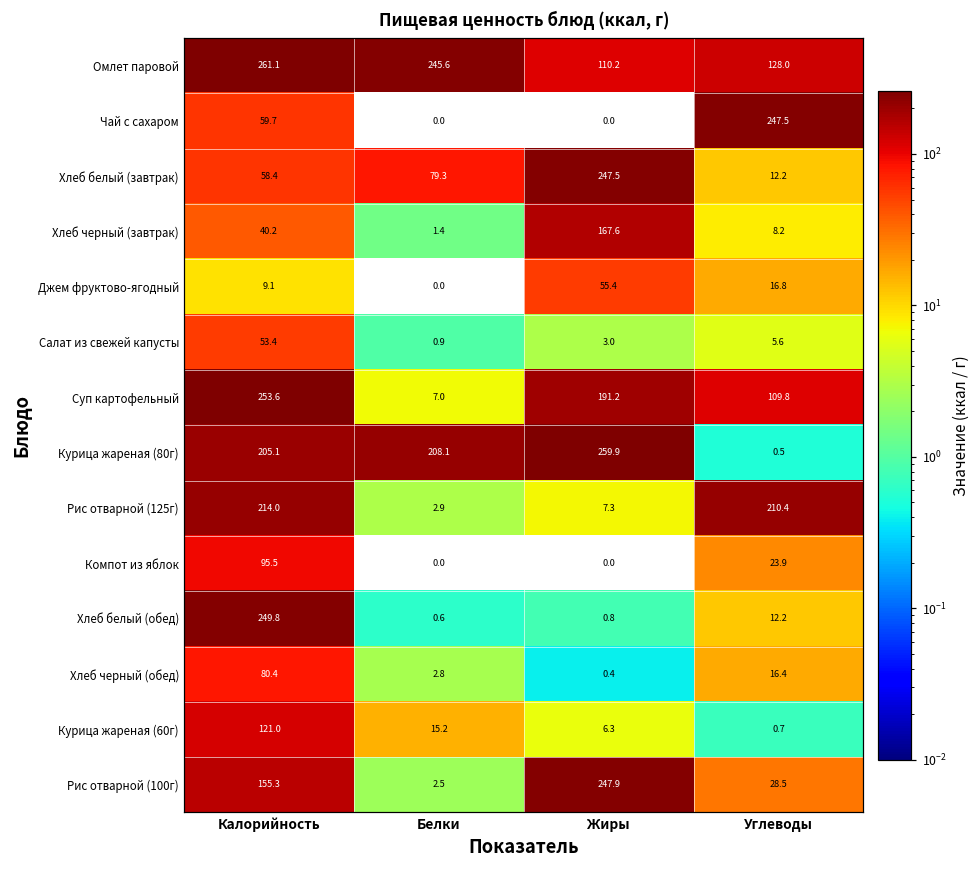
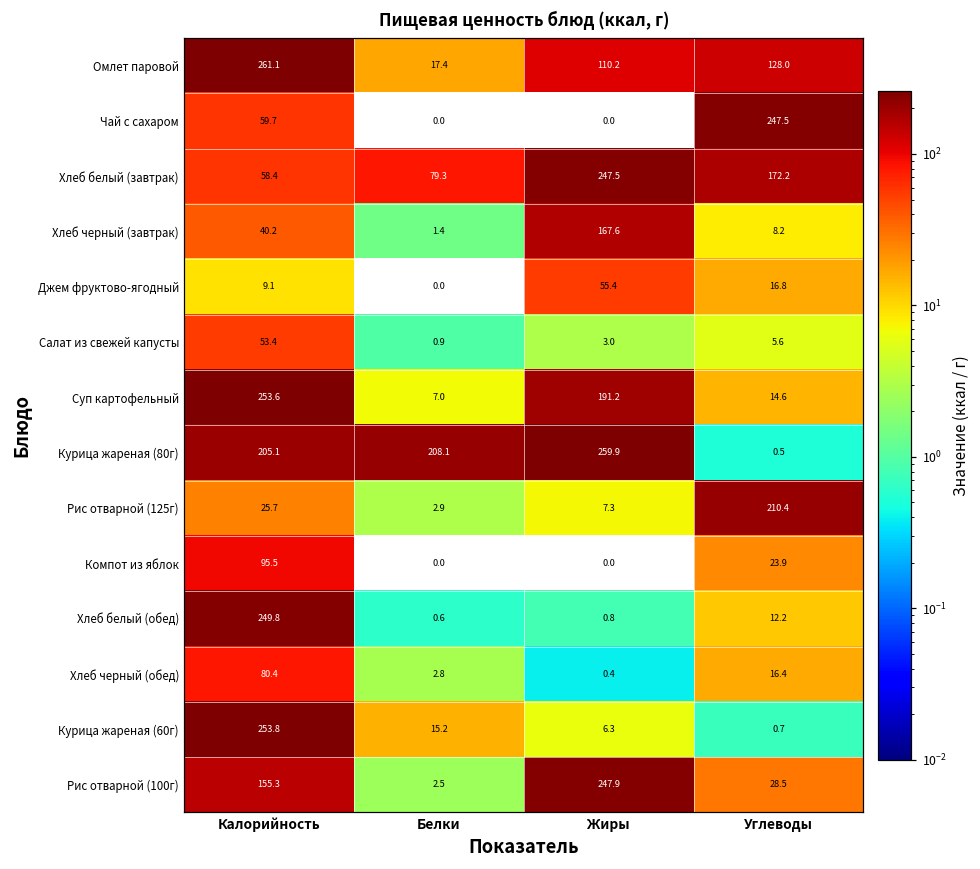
  {
    "Омлет паровой": {
      "Калорийность": 261.1,
-     "Белки": 245.6,
+     "Белки": 17.4,
      "Жиры": 110.2,
      "Углеводы": 128.0
    },
    "Чай с сахаром": {
      "Калорийность": 59.7,
      "Белки": 0.0,
      "Жиры": 0.0,
      "Углеводы": 247.5
    },
    "Хлеб белый (завтрак)": {
      "Калорийность": 58.4,
      "Белки": 79.3,
      "Жиры": 247.5,
-     "Углеводы": 12.2
+     "Углеводы": 172.2
    },
    "Хлеб черный (завтрак)": {
      "Калорийность": 40.2,
      "Белки": 1.4,
      "Жиры": 167.6,
      "Углеводы": 8.2
    },
    "Джем фруктово-ягодный": {
      "Калорийность": 9.1,
      "Белки": 0.0,
      "Жиры": 55.4,
      "Углеводы": 16.8
    },
    "Салат из свежей капусты": {
      "Калорийность": 53.4,
      "Белки": 0.9,
      "Жиры": 3.0,
      "Углеводы": 5.6
    },
    "Суп картофельный": {
      "Калорийность": 253.6,
      "Белки": 7.0,
      "Жиры": 191.2,
-     "Углеводы": 109.8
+     "Углеводы": 14.6
    },
    "Курица жареная (80г)": {
      "Калорийность": 205.1,
      "Белки": 208.1,
      "Жиры": 259.9,
      "Углеводы": 0.5
    },
    "Рис отварной (125г)": {
-     "Калорийность": 214.0,
+     "Калорийность": 25.7,
      "Белки": 2.9,
      "Жиры": 7.3,
      "Углеводы": 210.4
    },
    "Компот из яблок": {
      "Калорийность": 95.5,
      "Белки": 0.0,
      "Жиры": 0.0,
      "Углеводы": 23.9
    },
    "Хлеб белый (обед)": {
      "Калорийность": 249.8,
      "Белки": 0.6,
      "Жиры": 0.8,
      "Углеводы": 12.2
    },
    "Хлеб черный (обед)": {
      "Калорийность": 80.4,
      "Белки": 2.8,
      "Жиры": 0.4,
      "Углеводы": 16.4
    },
    "Курица жареная (60г)": {
-     "Калорийность": 121.0,
+     "Калорийность": 253.8,
      "Белки": 15.2,
      "Жиры": 6.3,
      "Углеводы": 0.7
    },
    "Рис отварной (100г)": {
      "Калорийность": 155.3,
      "Белки": 2.5,
      "Жиры": 247.9,
      "Углеводы": 28.5
    }
  }
